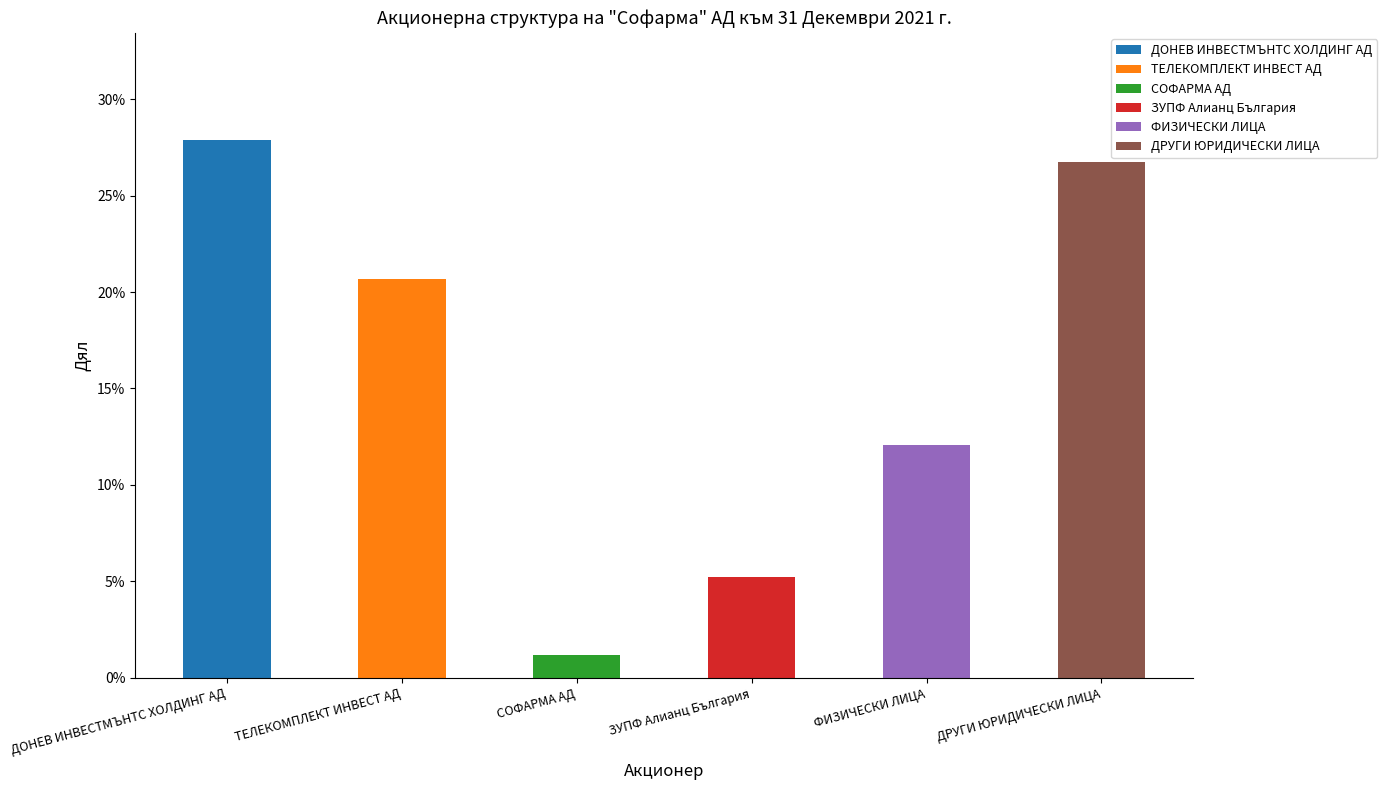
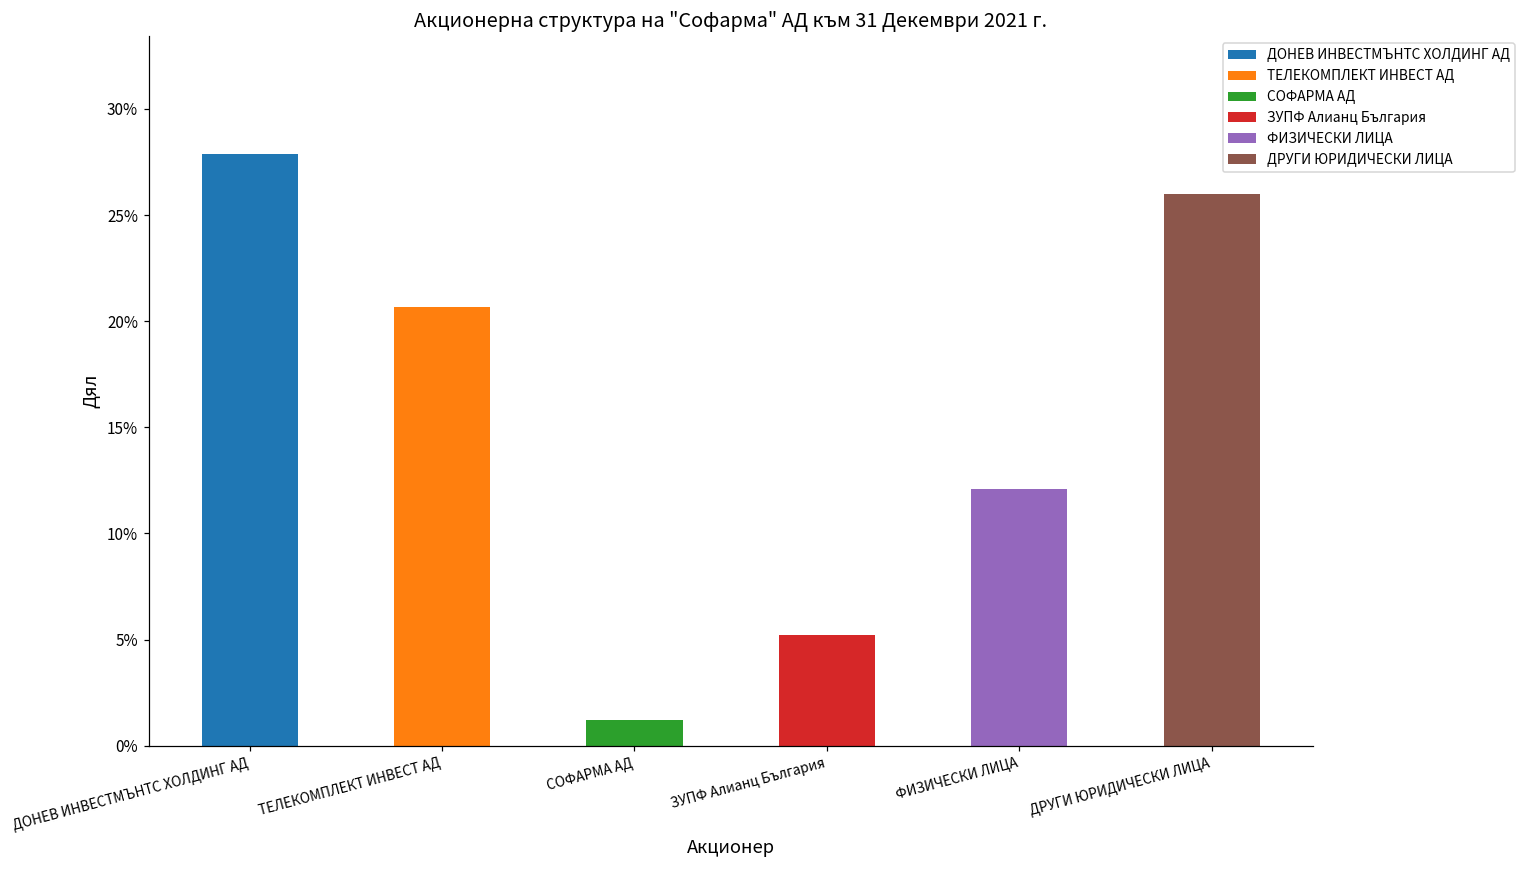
  {
    "ДОНЕВ ИНВЕСТМЪНТС ХОЛДИНГ АД": {
      "ДОНЕВ ИНВЕСТМЪНТС ХОЛДИНГ АД": "27.9%",
      "ТЕЛЕКОМПЛЕКТ ИНВЕСТ АД": "0.0%",
      "СОФАРМА АД": "0.0%",
      "ЗУПФ Алианц България": "0.0%",
      "ФИЗИЧЕСКИ ЛИЦА": "0.0%",
      "ДРУГИ ЮРИДИЧЕСКИ ЛИЦА": "0.0%"
    },
    "ДРУГИ ЮРИДИЧЕСКИ ЛИЦА": {
-     "ДРУГИ ЮРИДИЧЕСКИ ЛИЦА": "26.8%"
+     "ДРУГИ ЮРИДИЧЕСКИ ЛИЦА": "26.0%"
    }
  }
